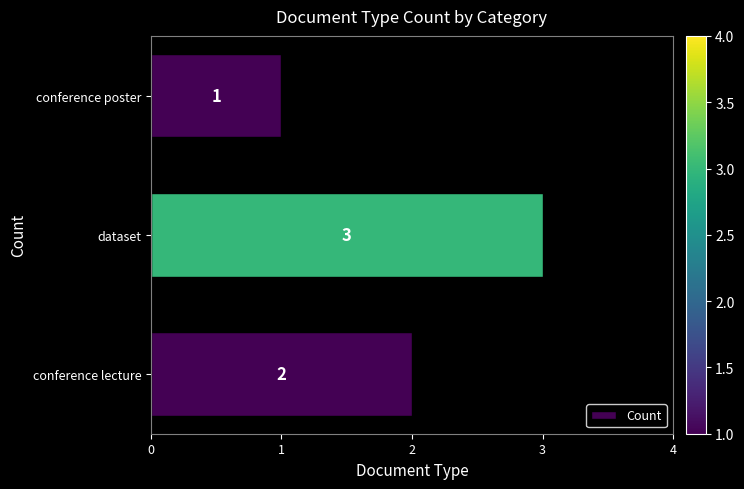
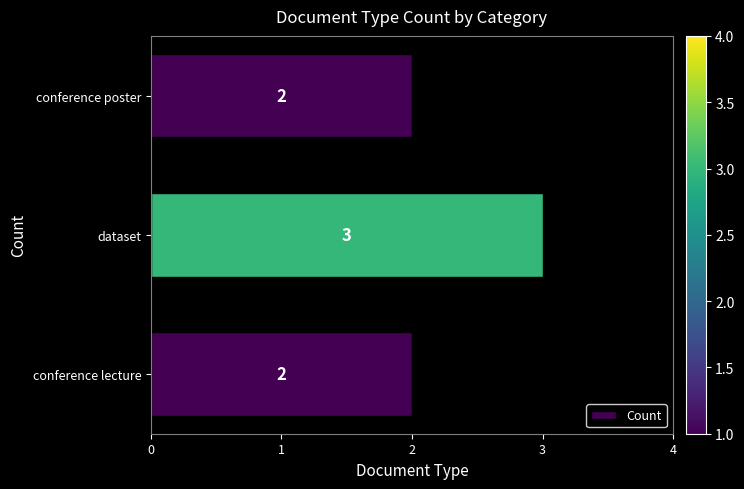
  {
-   "conference poster": 1,
+   "conference poster": 2,
    "dataset": 3,
    "conference lecture": 2
  }
